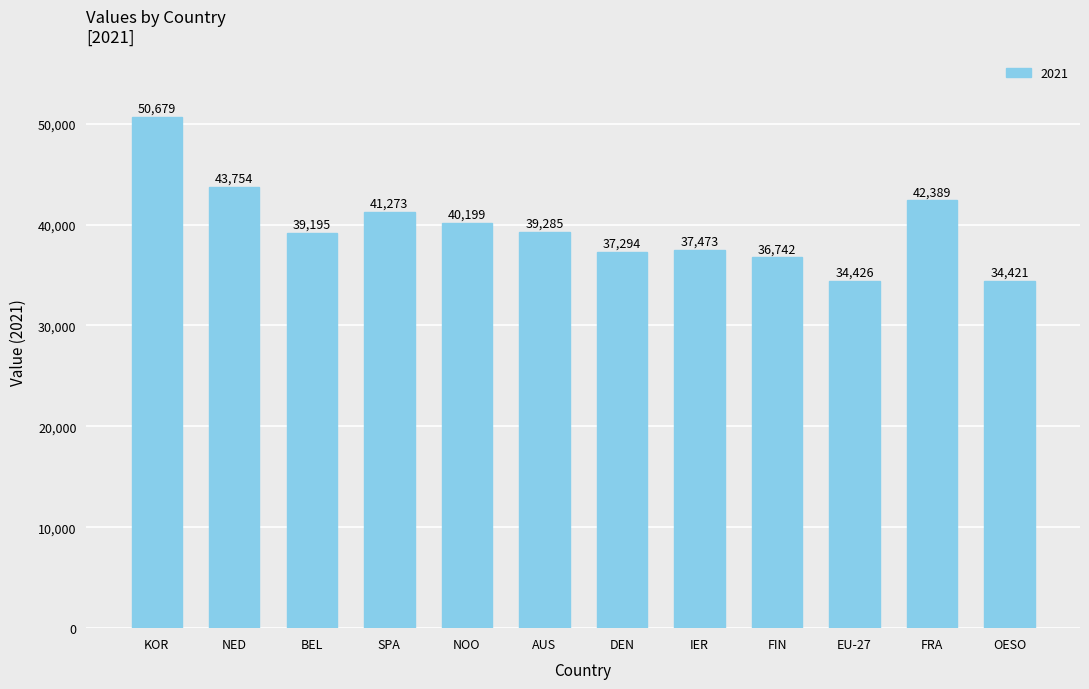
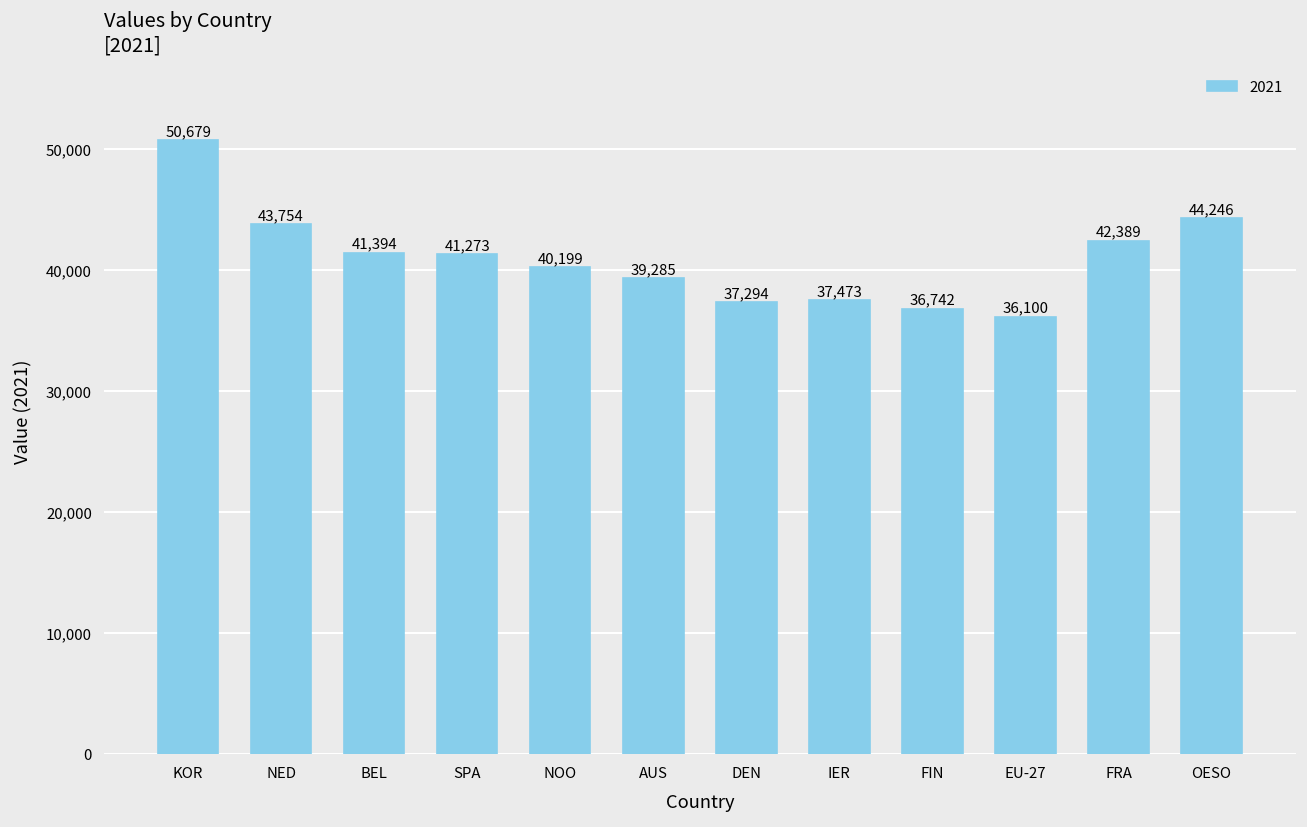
  {
    "KOR": "50,679",
    "NED": "43,754",
-   "BEL": "39,195",
+   "BEL": "41,394",
    "SPA": "41,273",
    "NOO": "40,199",
    "AUS": "39,285",
    "DEN": "37,294",
    "IER": "37,473",
    "FIN": "36,742",
-   "EU-27": "34,426",
+   "EU-27": "36,100",
    "FRA": "42,389",
-   "OESO": "34,421"
+   "OESO": "44,246"
  }
